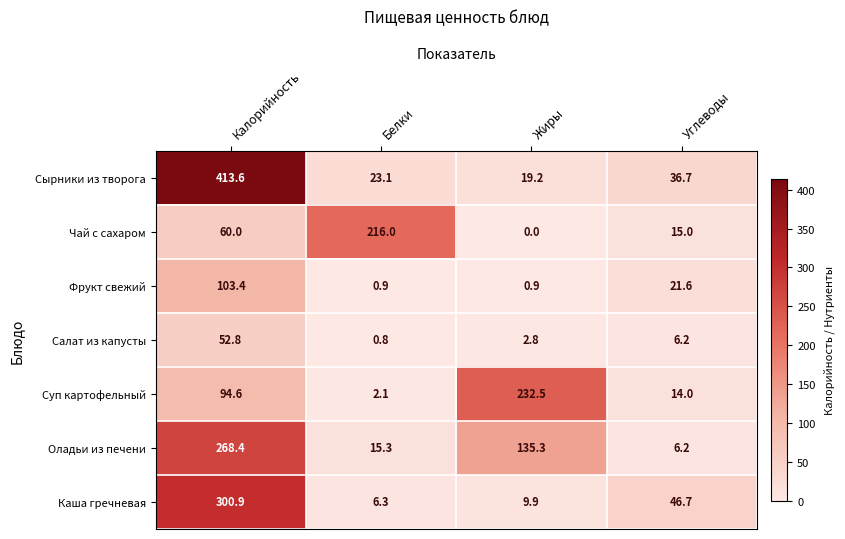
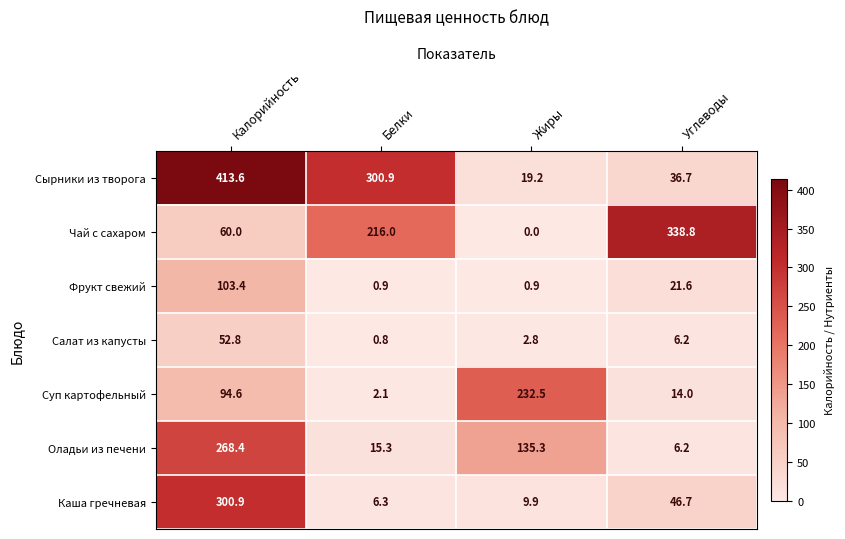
  {
    "Сырники из творога": {
      "Калорийность": 413.6,
-     "Белки": 23.1,
+     "Белки": 300.9,
      "Жиры": 19.2,
      "Углеводы": 36.7
    },
    "Чай с сахаром": {
      "Калорийность": 60.0,
      "Белки": 216.0,
      "Жиры": 0.0,
-     "Углеводы": 15.0
+     "Углеводы": 338.8
    },
    "Фрукт свежий": {
      "Калорийность": 103.4,
      "Белки": 0.9,
      "Жиры": 0.9,
      "Углеводы": 21.6
    },
    "Салат из капусты": {
      "Калорийность": 52.8,
      "Белки": 0.8,
      "Жиры": 2.8,
      "Углеводы": 6.2
    },
    "Суп картофельный": {
      "Калорийность": 94.6,
      "Белки": 2.1,
      "Жиры": 232.5,
      "Углеводы": 14.0
    },
    "Оладьи из печени": {
      "Калорийность": 268.4,
      "Белки": 15.3,
      "Жиры": 135.3,
      "Углеводы": 6.2
    },
    "Каша гречневая": {
      "Калорийность": 300.9,
      "Белки": 6.3,
      "Жиры": 9.9,
      "Углеводы": 46.7
    }
  }
